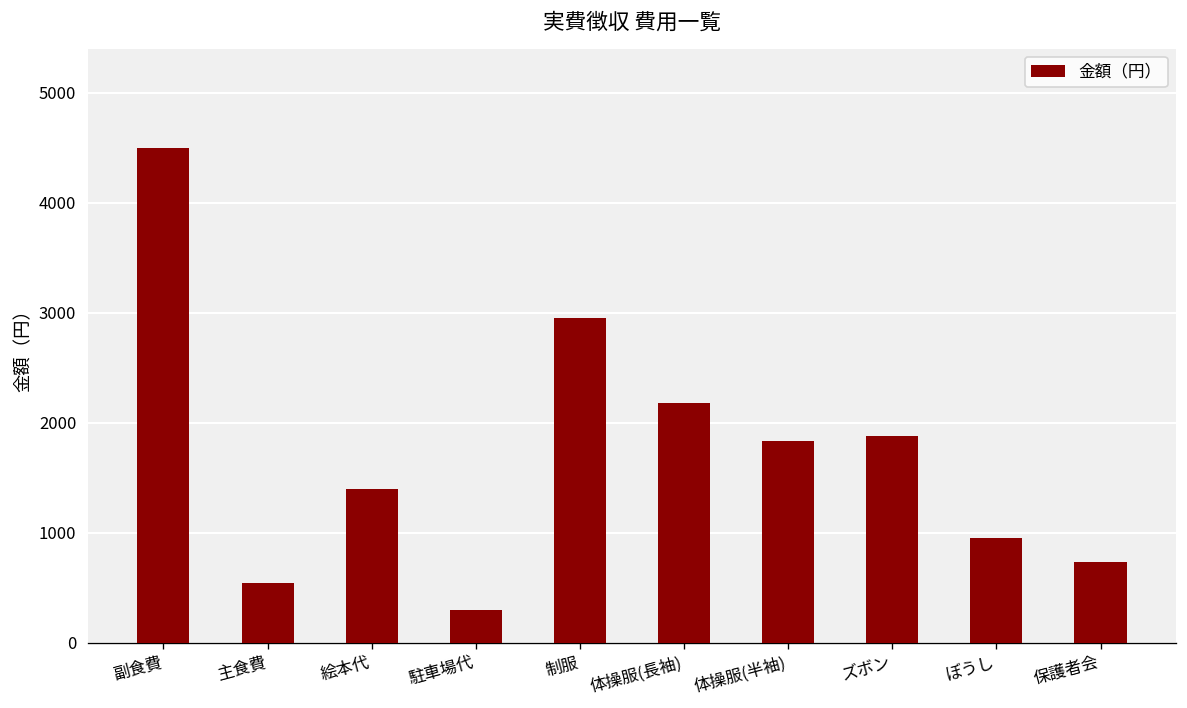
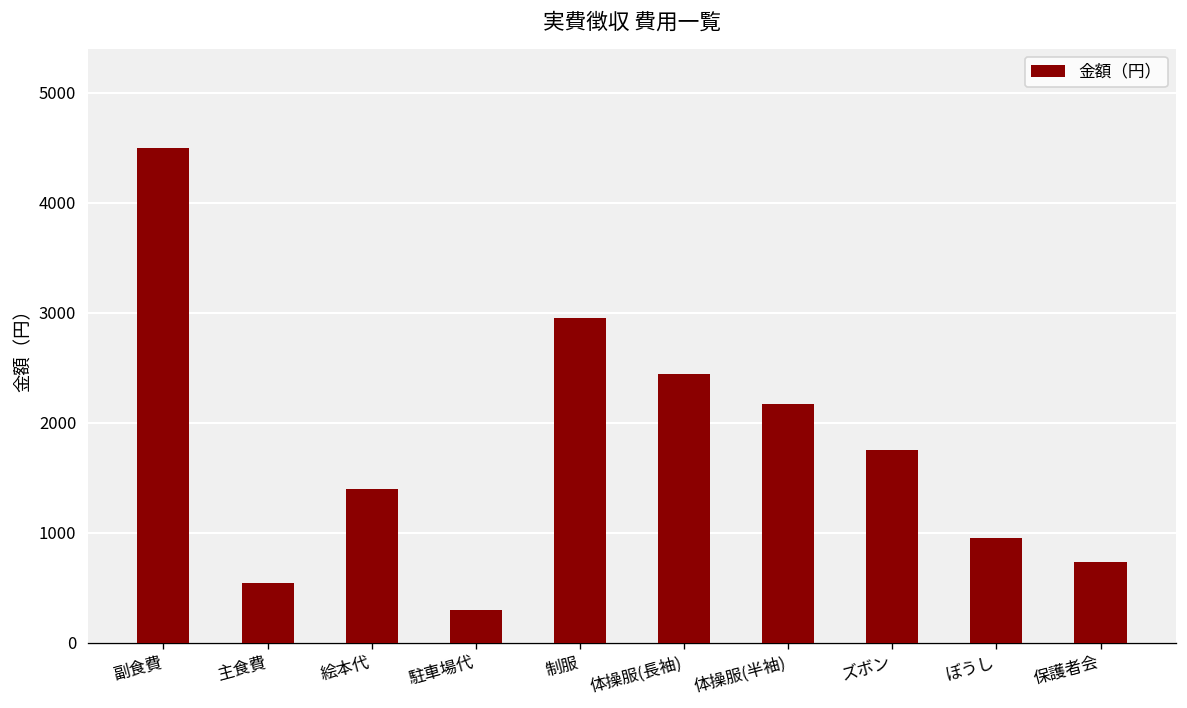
  {
    "副食費": 4500,
    "主食費": 500,
    "絵本代": 1400,
    "駐車場代": 300,
    "制服": 3000,
-   "体操服(長袖)": 2200,
-   "体操服(半袖)": 1800,
-   "ズボン": 1900,
+   "体操服(長袖)": 2400,
+   "体操服(半袖)": 2200,
+   "ズボン": 1700,
    "ぼうし": 1000,
    "保護者会": 700
  }
